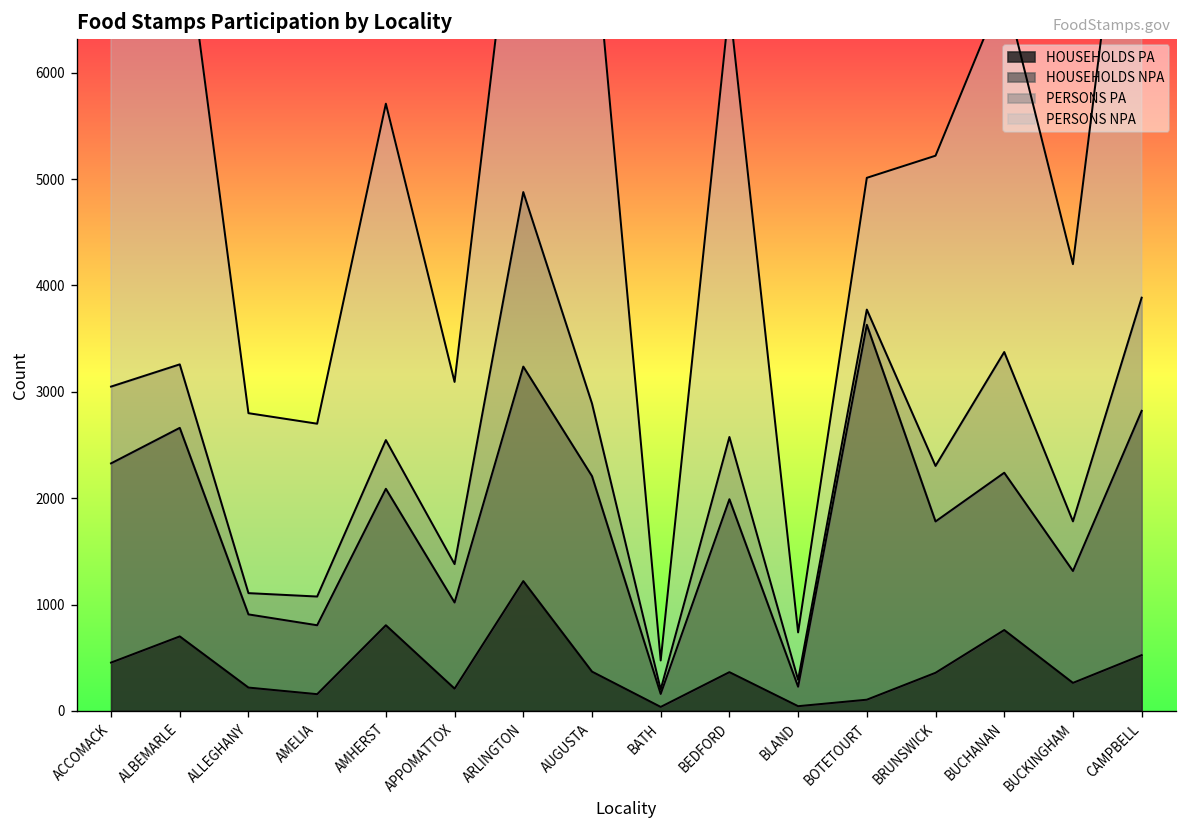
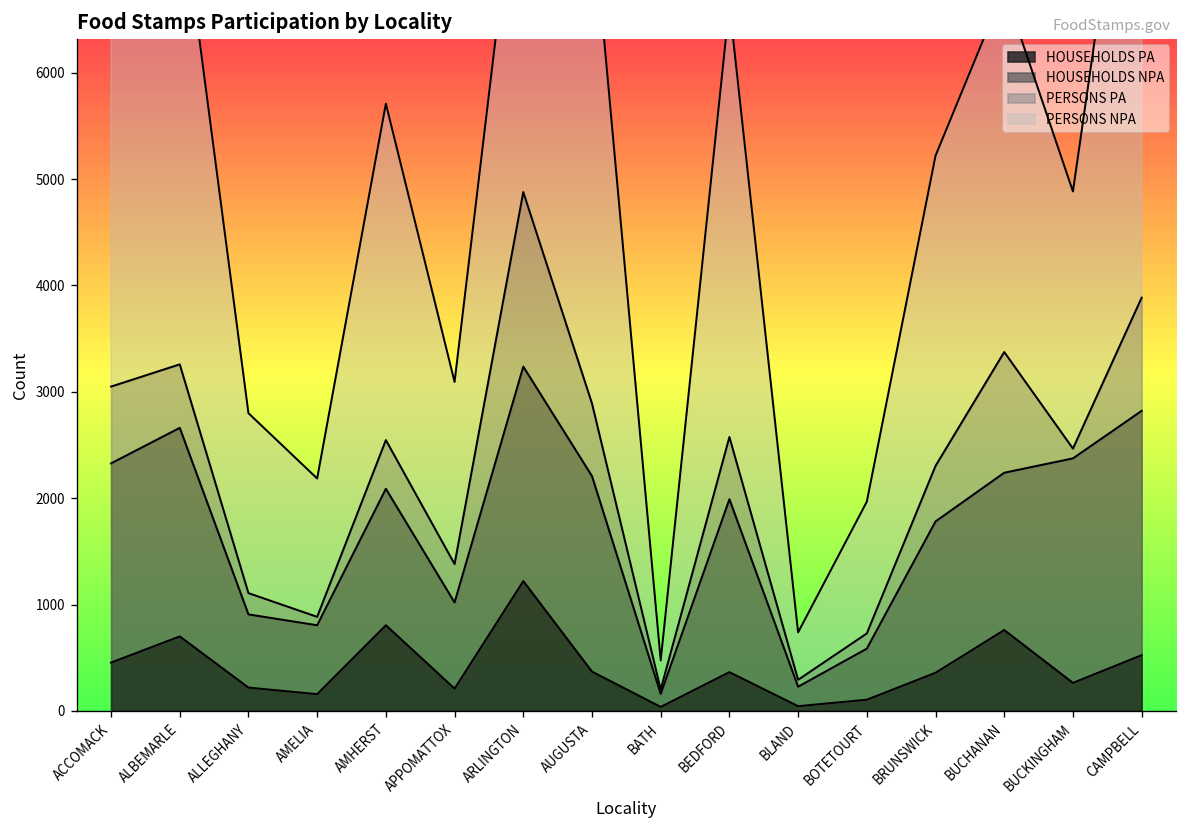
  {
    "HOUSEHOLDS PA": {
      "ACCOMACK": 500,
      "ALBEMARLE": 700,
      "ALLEGHANY": 200,
      "AMELIA": 200,
      "AMHERST": 800,
      "APPOMATTOX": 200,
      "ARLINGTON": 1200,
      "AUGUSTA": 400,
      "BATH": 0,
      "BEDFORD": 400,
      "BLAND": 0,
      "BOTETOURT": 100,
      "BRUNSWICK": 400,
      "BUCHANAN": 800,
      "BUCKINGHAM": 300,
      "CAMPBELL": 500
    },
    "HOUSEHOLDS NPA": {
      "ACCOMACK": 1900,
      "ALBEMARLE": 2000,
      "ALLEGHANY": 700,
      "AMELIA": 600,
      "AMHERST": 1300,
      "APPOMATTOX": 800,
      "ARLINGTON": 2000,
      "AUGUSTA": 1800,
      "BATH": 100,
      "BEDFORD": 1600,
      "BLAND": 200,
-     "BOTETOURT": 3500,
+     "BOTETOURT": 500,
      "BRUNSWICK": 1400,
      "BUCHANAN": 1500,
-     "BUCKINGHAM": 1100,
+     "BUCKINGHAM": 2100,
      "CAMPBELL": 2300
    },
    "PERSONS PA": {
      "ACCOMACK": 700,
      "ALBEMARLE": 600,
      "ALLEGHANY": 200,
-     "AMELIA": 300,
+     "AMELIA": 100,
      "AMHERST": 500,
      "APPOMATTOX": 400,
      "ARLINGTON": 1600,
      "AUGUSTA": 700,
      "BATH": 0,
      "BEDFORD": 600,
      "BLAND": 100,
      "BOTETOURT": 100,
      "BRUNSWICK": 500,
      "BUCHANAN": 1100,
-     "BUCKINGHAM": 500,
+     "BUCKINGHAM": 100,
      "CAMPBELL": 1100
    },
    "PERSONS NPA": {
      "ALLEGHANY": 1700,
-     "AMELIA": 1600,
+     "AMELIA": 1300,
      "AMHERST": 3200,
      "APPOMATTOX": 1700,
      "BATH": 300,
      "BLAND": 400,
      "BOTETOURT": 1200,
      "BRUNSWICK": 2900,
      "BUCKINGHAM": 2400
    }
  }
